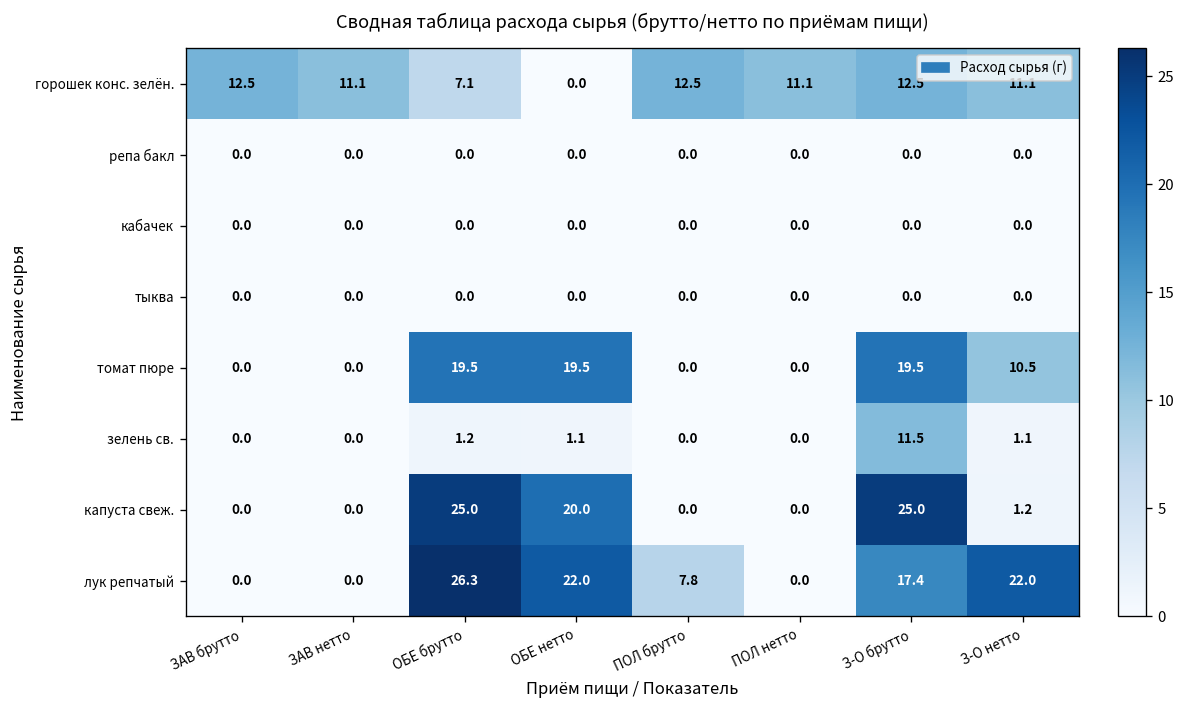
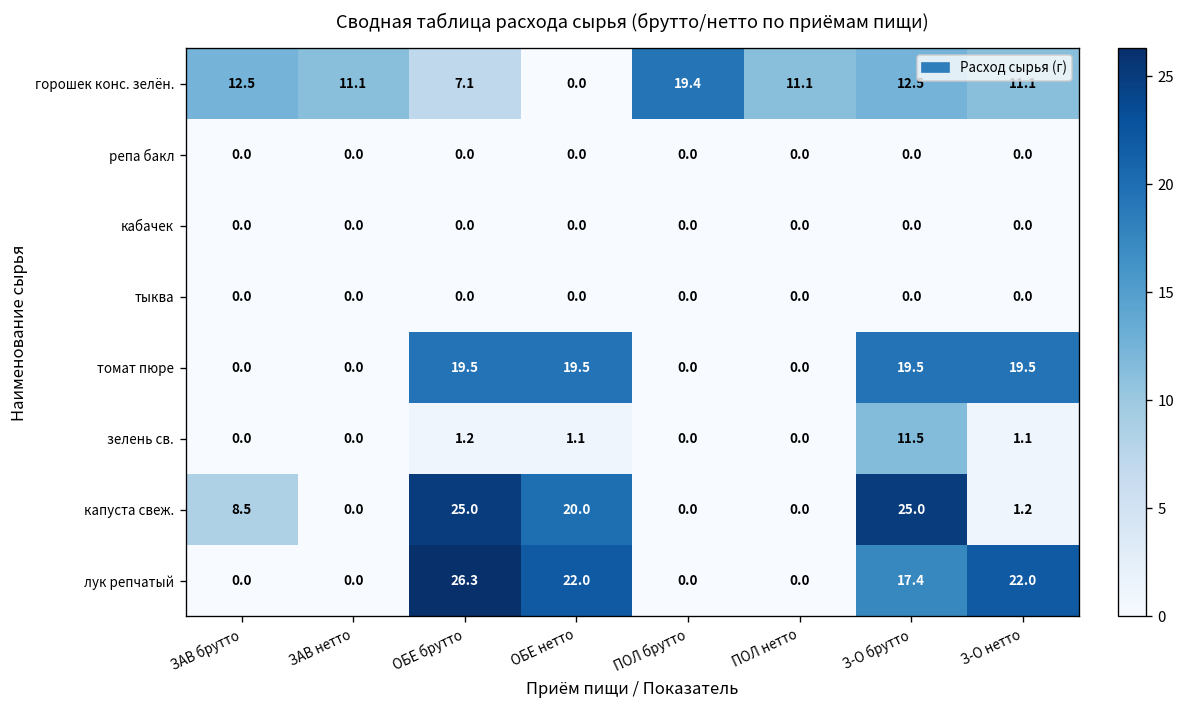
  {
    "горошек конс. зелён.": {
      "ЗАВ брутто": 12.5,
      "ЗАВ нетто": 11.1,
      "ОБЕ брутто": 7.1,
      "ОБЕ нетто": 0.0,
-     "ПОЛ брутто": 12.5,
+     "ПОЛ брутто": 19.4,
      "ПОЛ нетто": 11.1
    },
    "репа бакл": {
      "ЗАВ брутто": 0.0,
      "ЗАВ нетто": 0.0,
      "ОБЕ брутто": 0.0,
      "ОБЕ нетто": 0.0,
      "ПОЛ брутто": 0.0,
      "ПОЛ нетто": 0.0,
      "З-О брутто": 0.0,
      "З-О нетто": 0.0
    },
    "кабачек": {
      "ЗАВ брутто": 0.0,
      "ЗАВ нетто": 0.0,
      "ОБЕ брутто": 0.0,
      "ОБЕ нетто": 0.0,
      "ПОЛ брутто": 0.0,
      "ПОЛ нетто": 0.0,
      "З-О брутто": 0.0,
      "З-О нетто": 0.0
    },
    "тыква": {
      "ЗАВ брутто": 0.0,
      "ЗАВ нетто": 0.0,
      "ОБЕ брутто": 0.0,
      "ОБЕ нетто": 0.0,
      "ПОЛ брутто": 0.0,
      "ПОЛ нетто": 0.0,
      "З-О брутто": 0.0,
      "З-О нетто": 0.0
    },
    "томат пюре": {
      "ЗАВ брутто": 0.0,
      "ЗАВ нетто": 0.0,
      "ОБЕ брутто": 19.5,
      "ОБЕ нетто": 19.5,
      "ПОЛ брутто": 0.0,
      "ПОЛ нетто": 0.0,
      "З-О брутто": 19.5,
-     "З-О нетто": 10.5
+     "З-О нетто": 19.5
    },
    "зелень св.": {
      "ЗАВ брутто": 0.0,
      "ЗАВ нетто": 0.0,
      "ОБЕ брутто": 1.2,
      "ОБЕ нетто": 1.1,
      "ПОЛ брутто": 0.0,
      "ПОЛ нетто": 0.0,
      "З-О брутто": 11.5,
      "З-О нетто": 1.1
    },
    "капуста свеж.": {
-     "ЗАВ брутто": 0.0,
+     "ЗАВ брутто": 8.5,
      "ЗАВ нетто": 0.0,
      "ОБЕ брутто": 25.0,
      "ОБЕ нетто": 20.0,
      "ПОЛ брутто": 0.0,
      "ПОЛ нетто": 0.0,
      "З-О брутто": 25.0,
      "З-О нетто": 1.2
    },
    "лук репчатый": {
      "ЗАВ брутто": 0.0,
      "ЗАВ нетто": 0.0,
      "ОБЕ брутто": 26.3,
      "ОБЕ нетто": 22.0,
-     "ПОЛ брутто": 7.8,
+     "ПОЛ брутто": 0.0,
      "ПОЛ нетто": 0.0,
      "З-О брутто": 17.4,
      "З-О нетто": 22.0
    }
  }
